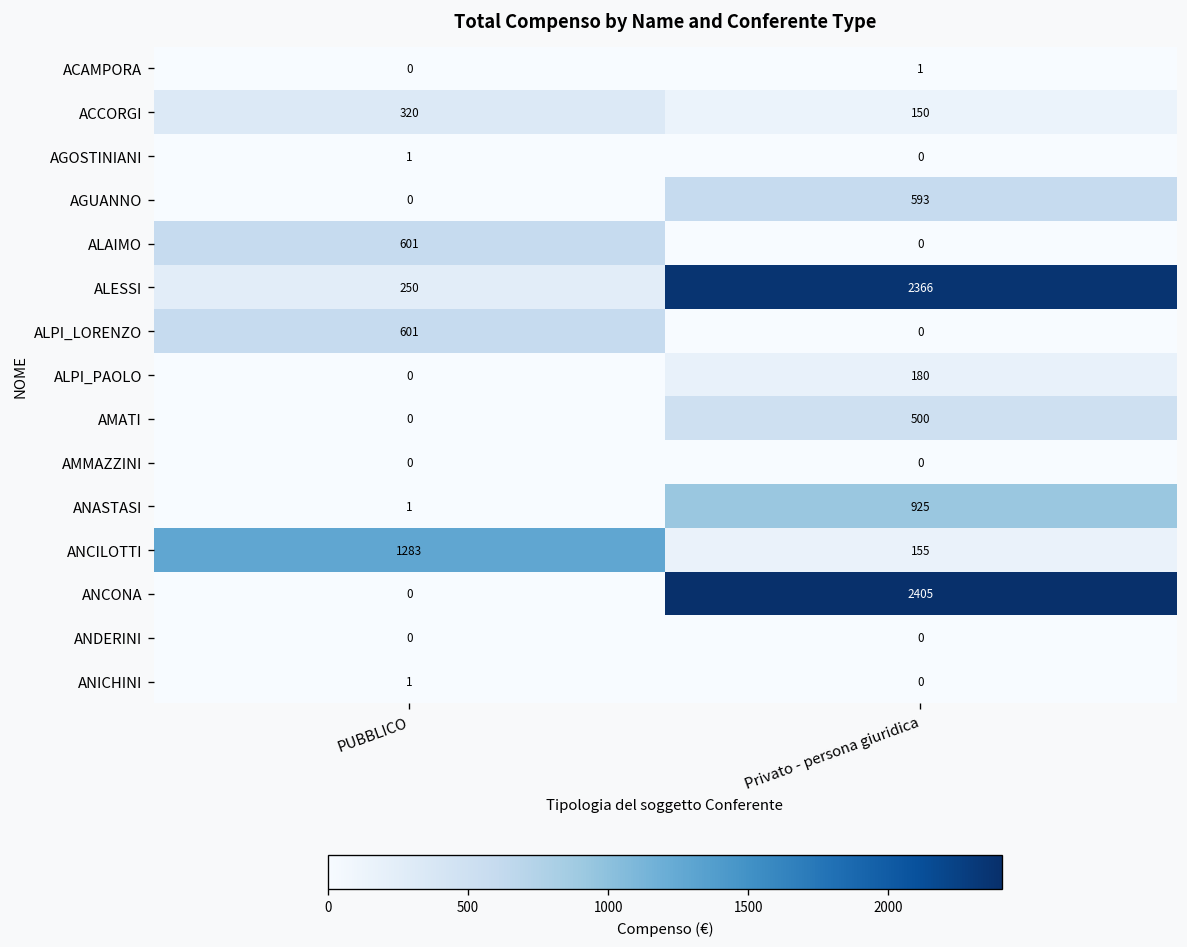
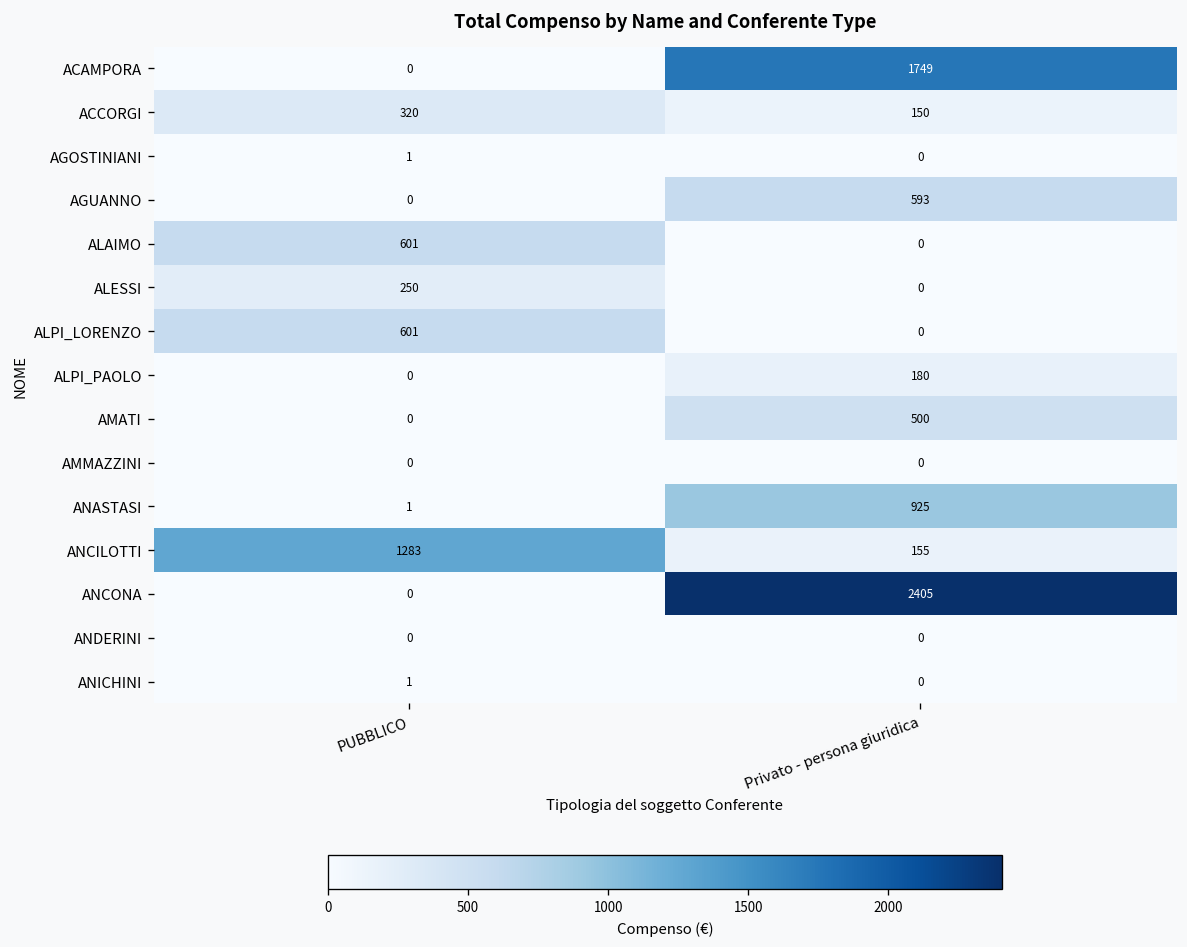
  {
    "ACAMPORA": {
      "PUBBLICO": 0,
-     "Privato - persona giuridica": 1
+     "Privato - persona giuridica": 1749
    },
    "ACCORGI": {
      "PUBBLICO": 320,
      "Privato - persona giuridica": 150
    },
    "AGOSTINIANI": {
      "PUBBLICO": 1,
      "Privato - persona giuridica": 0
    },
    "AGUANNO": {
      "PUBBLICO": 0,
      "Privato - persona giuridica": 593
    },
    "ALAIMO": {
      "PUBBLICO": 601,
      "Privato - persona giuridica": 0
    },
    "ALESSI": {
      "PUBBLICO": 250,
-     "Privato - persona giuridica": 2366
+     "Privato - persona giuridica": 0
    },
    "ALPI_LORENZO": {
      "PUBBLICO": 601,
      "Privato - persona giuridica": 0
    },
    "ALPI_PAOLO": {
      "PUBBLICO": 0,
      "Privato - persona giuridica": 180
    },
    "AMATI": {
      "PUBBLICO": 0,
      "Privato - persona giuridica": 500
    },
    "AMMAZZINI": {
      "PUBBLICO": 0,
      "Privato - persona giuridica": 0
    },
    "ANASTASI": {
      "PUBBLICO": 1,
      "Privato - persona giuridica": 925
    },
    "ANCILOTTI": {
      "PUBBLICO": 1283,
      "Privato - persona giuridica": 155
    },
    "ANCONA": {
      "PUBBLICO": 0,
      "Privato - persona giuridica": 2405
    },
    "ANDERINI": {
      "PUBBLICO": 0,
      "Privato - persona giuridica": 0
    },
    "ANICHINI": {
      "PUBBLICO": 1,
      "Privato - persona giuridica": 0
    }
  }
